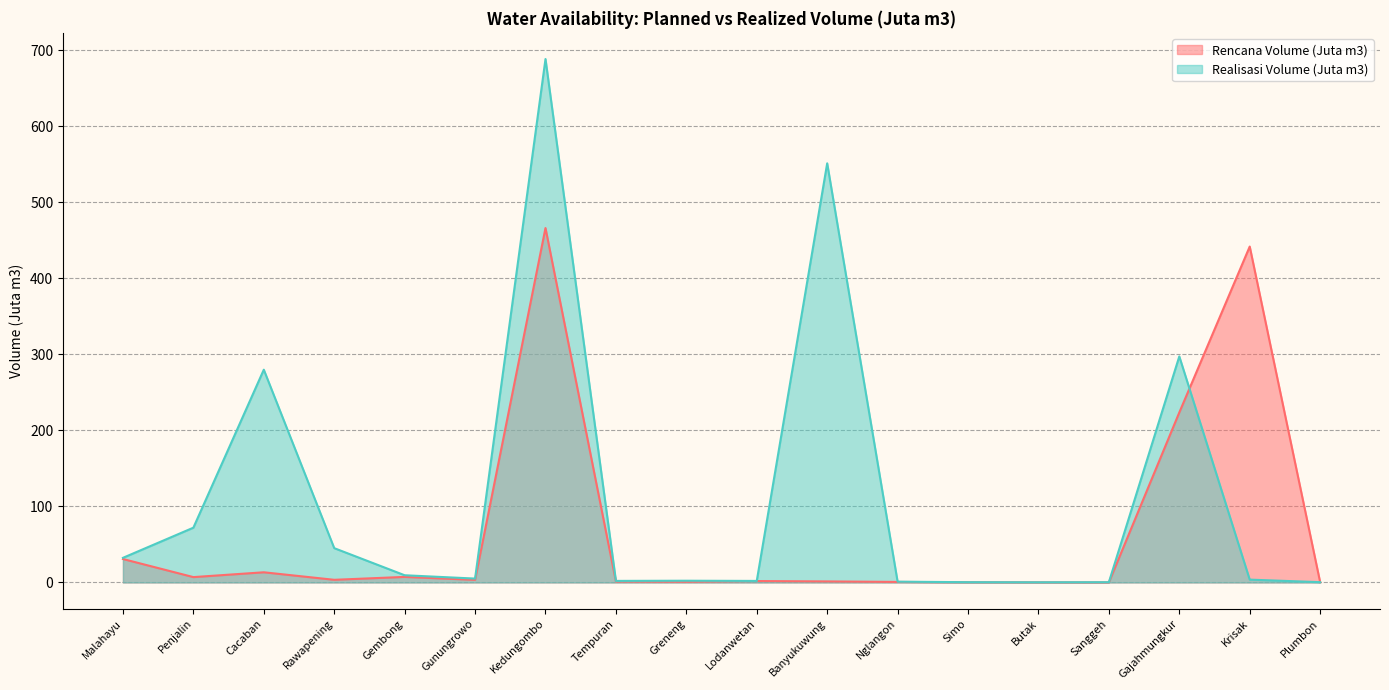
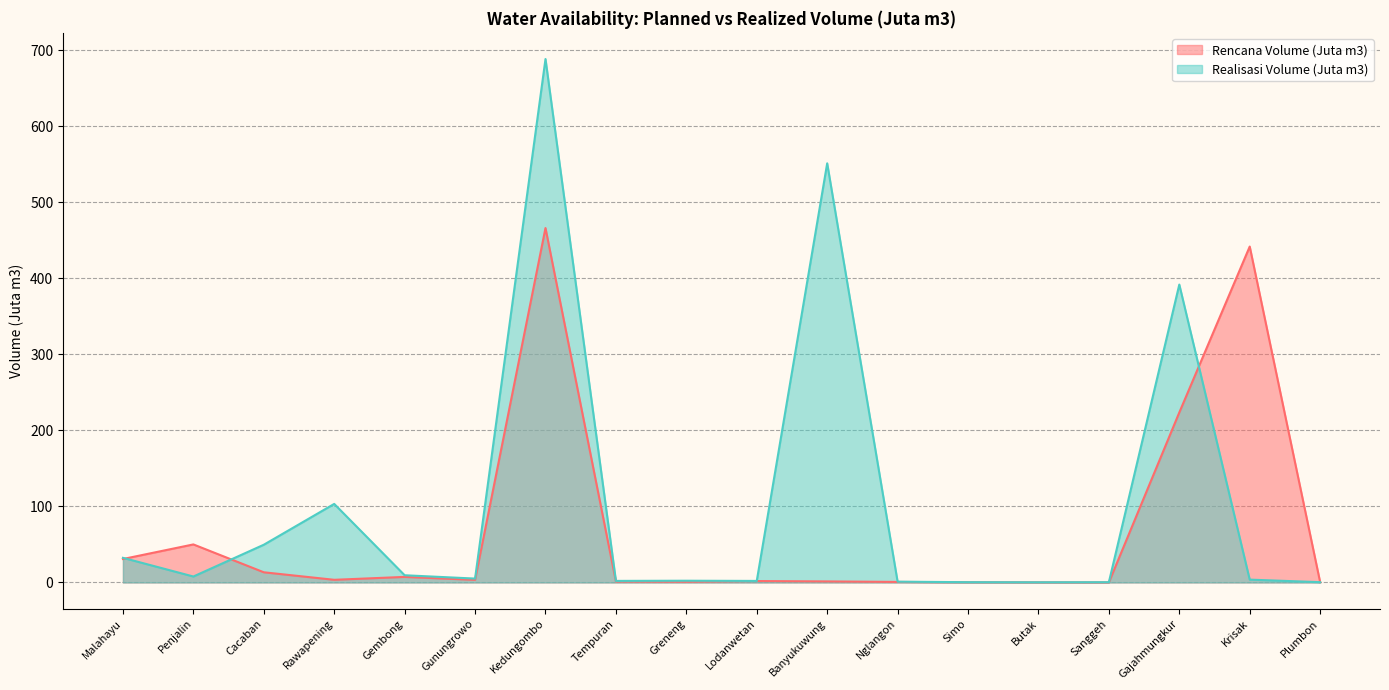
  {
    "Rencana Volume (Juta m3)": {
-     "Penjalin": 10,
+     "Penjalin": 50,
      "Cacaban": 10,
      "Rawapening": 0,
      "Kedungombo": 470,
      "Banyukuwung": 0,
      "Gajahmungkur": 220,
      "Krisak": 440
    },
    "Realisasi Volume (Juta m3)": {
-     "Penjalin": 70,
-     "Cacaban": 280,
-     "Rawapening": 50,
+     "Penjalin": 10,
+     "Cacaban": 50,
+     "Rawapening": 100,
      "Kedungombo": 690,
      "Banyukuwung": 550,
-     "Gajahmungkur": 300,
+     "Gajahmungkur": 390,
      "Krisak": 0
    }
  }
